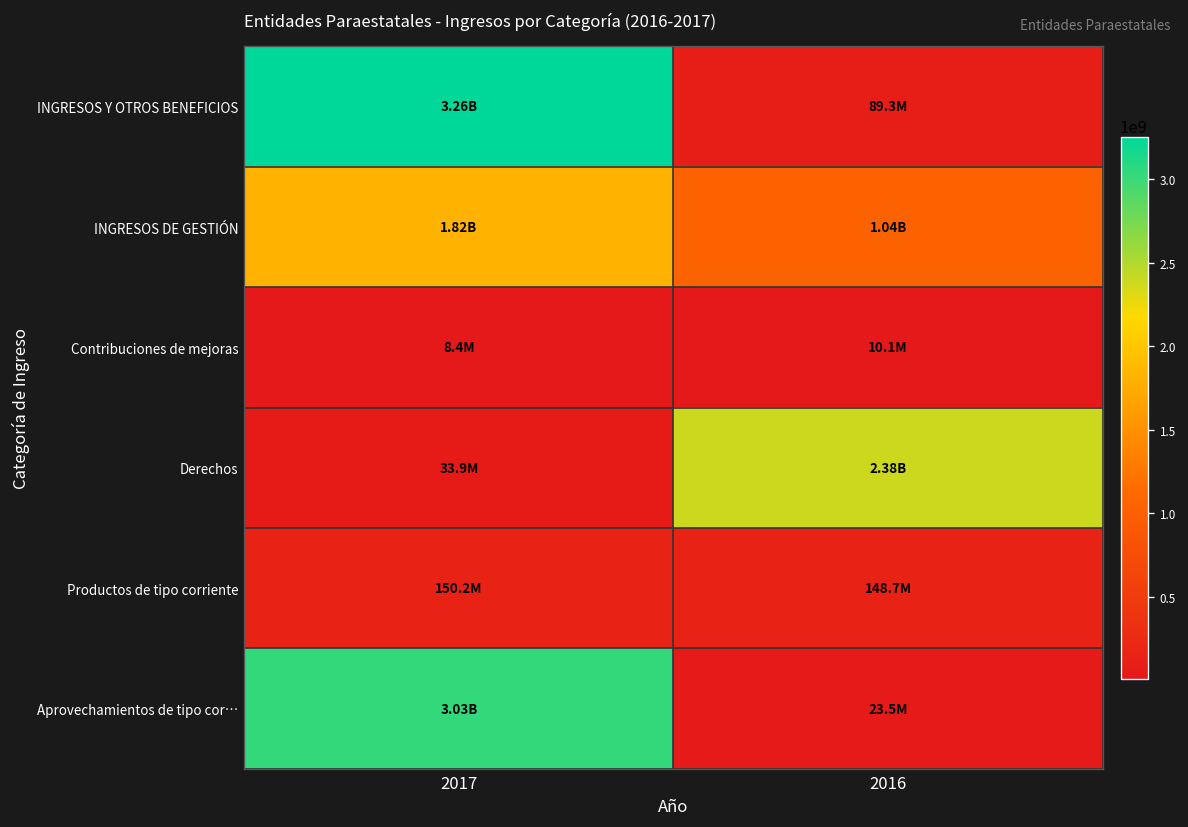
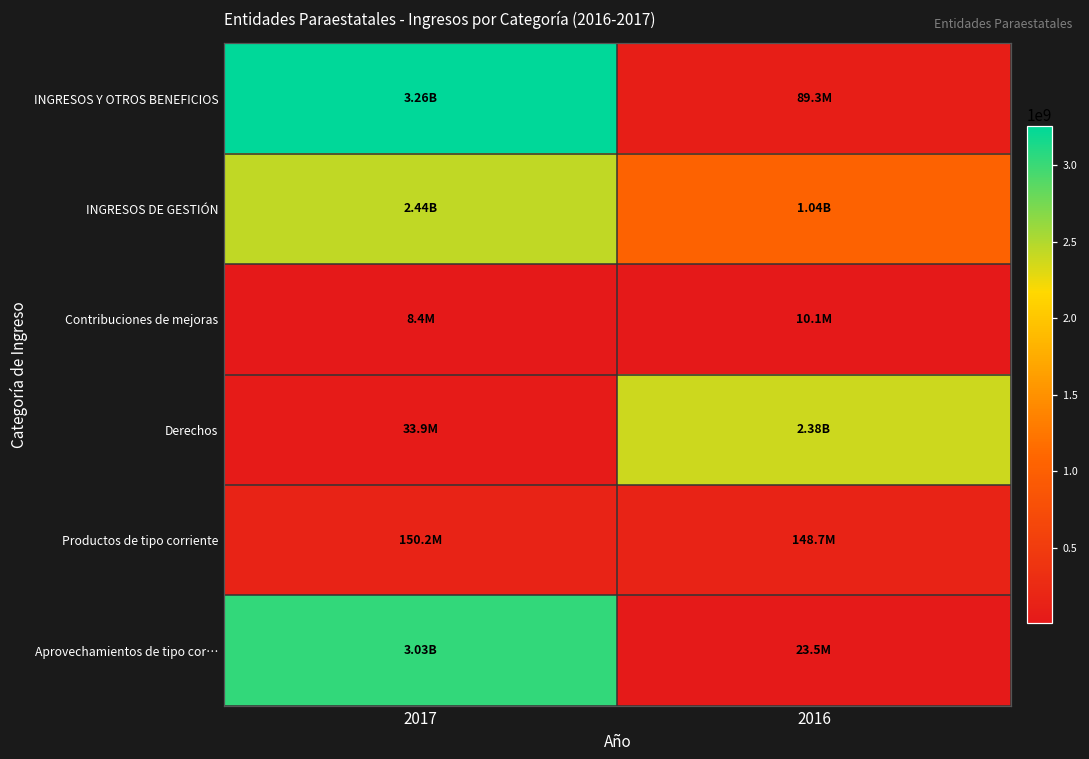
  {
    "INGRESOS Y OTROS BENEFICIOS": {
      "2017": "3.26B",
      "2016": "89.3M"
    },
    "INGRESOS DE GESTIÓN": {
-     "2017": "1.82B",
+     "2017": "2.44B",
      "2016": "1.04B"
    },
    "Contribuciones de mejoras": {
      "2017": "8.4M",
      "2016": "10.1M"
    },
    "Derechos": {
      "2017": "33.9M",
      "2016": "2.38B"
    },
    "Productos de tipo corriente": {
      "2017": "150.2M",
      "2016": "148.7M"
    },
    "Aprovechamientos de tipo cor…": {
      "2017": "3.03B",
      "2016": "23.5M"
    }
  }
